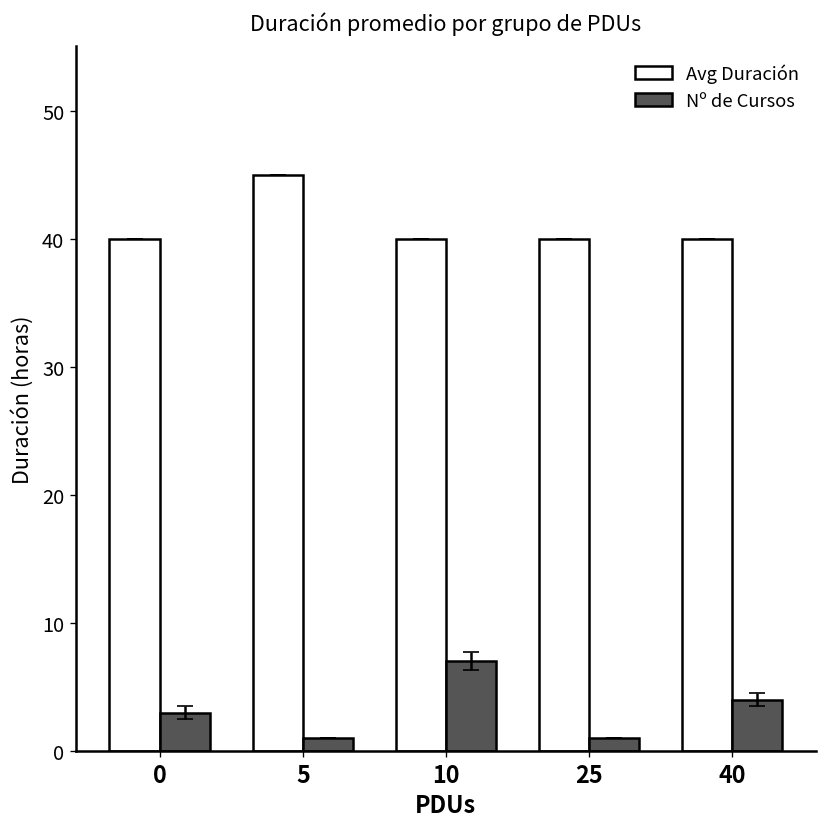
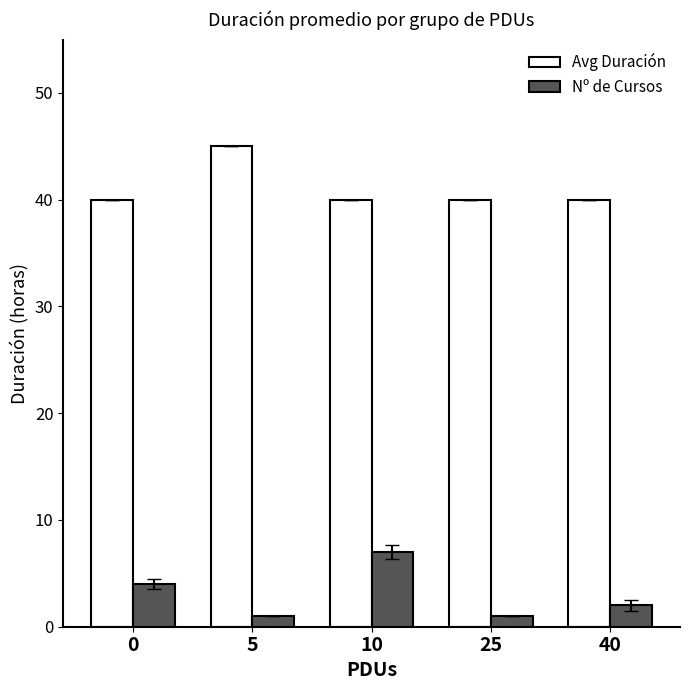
  {
    "Avg Duración": {
      "0": 40,
      "5": 45,
      "10": 40,
      "25": 40,
      "40": 40
    },
    "Nº de Cursos": {
-     "0": 3,
+     "0": 4,
      "5": 1,
      "10": 7,
      "25": 1,
-     "40": 4
+     "40": 2
    }
  }
